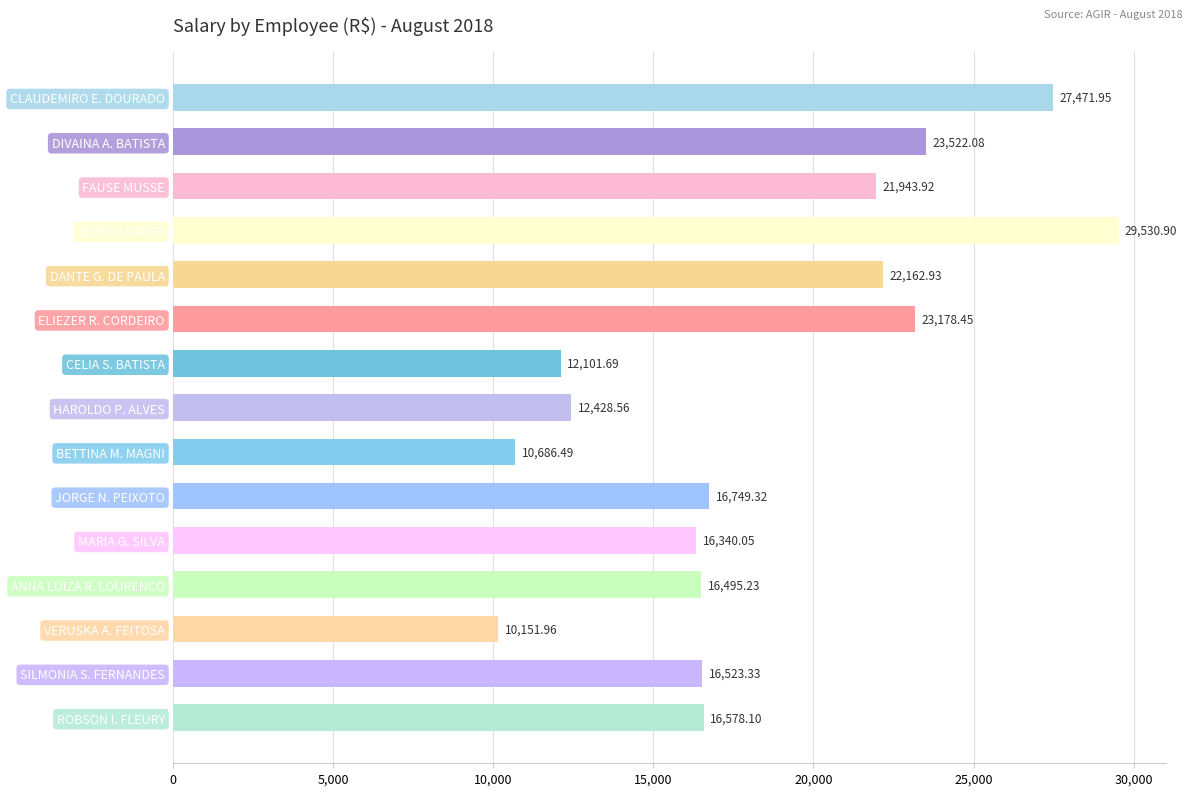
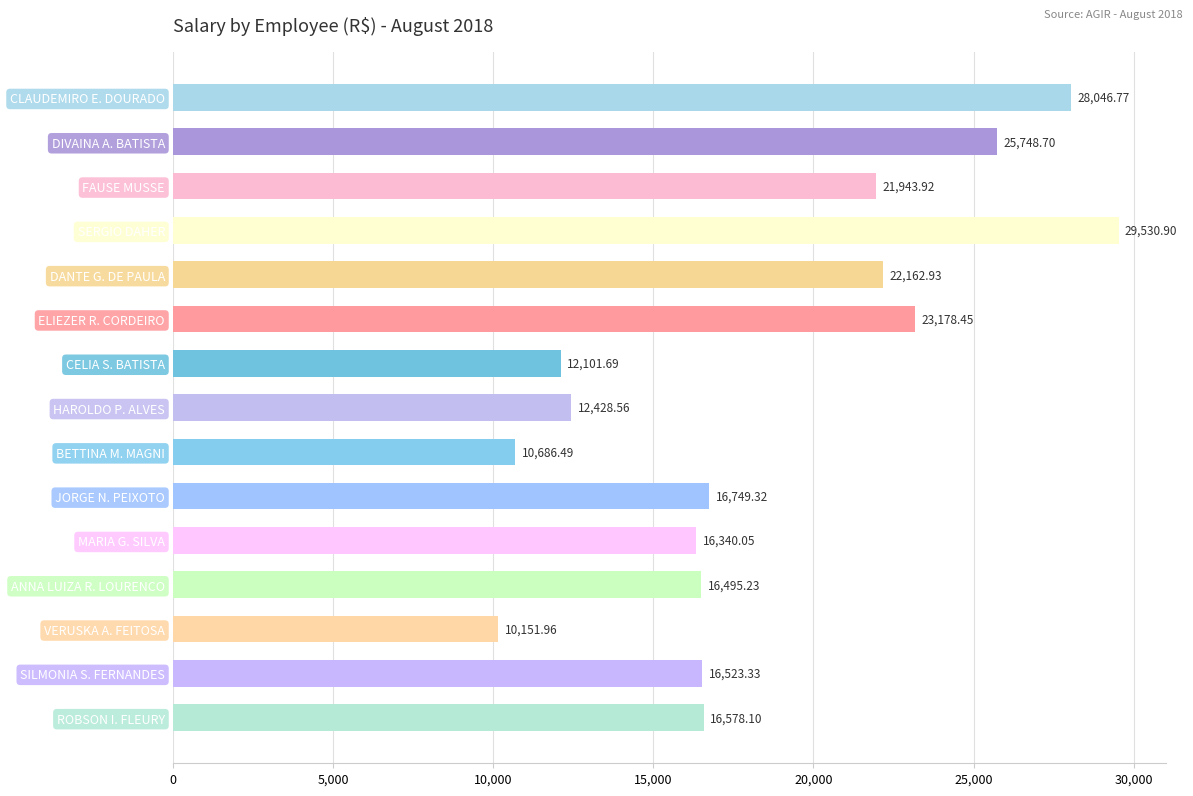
  {
-   "CLAUDEMIRO E. DOURADO": "27,471.95",
-   "DIVAINA A. BATISTA": "23,522.08",
+   "CLAUDEMIRO E. DOURADO": "28,046.77",
+   "DIVAINA A. BATISTA": "25,748.70",
    "FAUSE MUSSE": "21,943.92",
    "DANTE G. DE PAULA": "22,162.93",
    "ELIEZER R. CORDEIRO": "23,178.45",
    "CELIA S. BATISTA": "12,101.69",
    "HAROLDO P. ALVES": "12,428.56",
    "BETTINA M. MAGNI": "10,686.49",
    "JORGE N. PEIXOTO": "16,749.32",
    "MARIA G. SILVA": "16,340.05",
    "ANNA LUIZA R. LOURENCO": "16,495.23",
    "VERUSKA A. FEITOSA": "10,151.96",
    "SILMONIA S. FERNANDES": "16,523.33",
    "ROBSON I. FLEURY": "16,578.10"
  }
